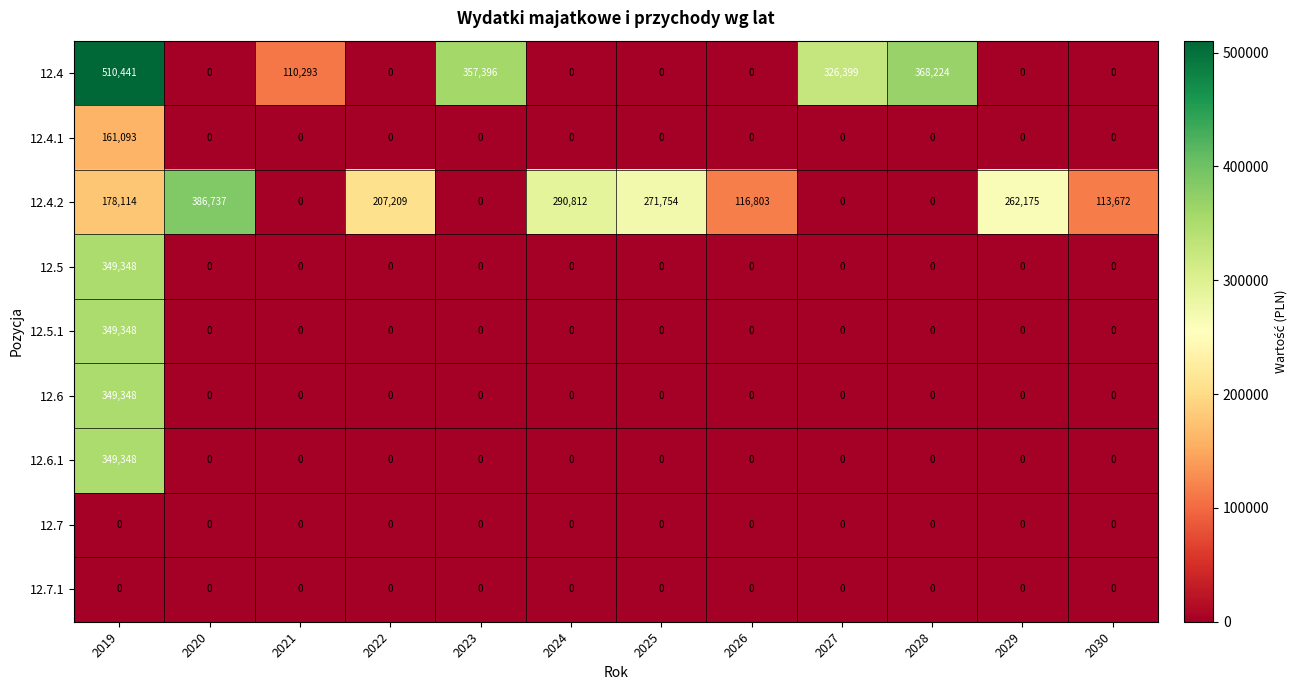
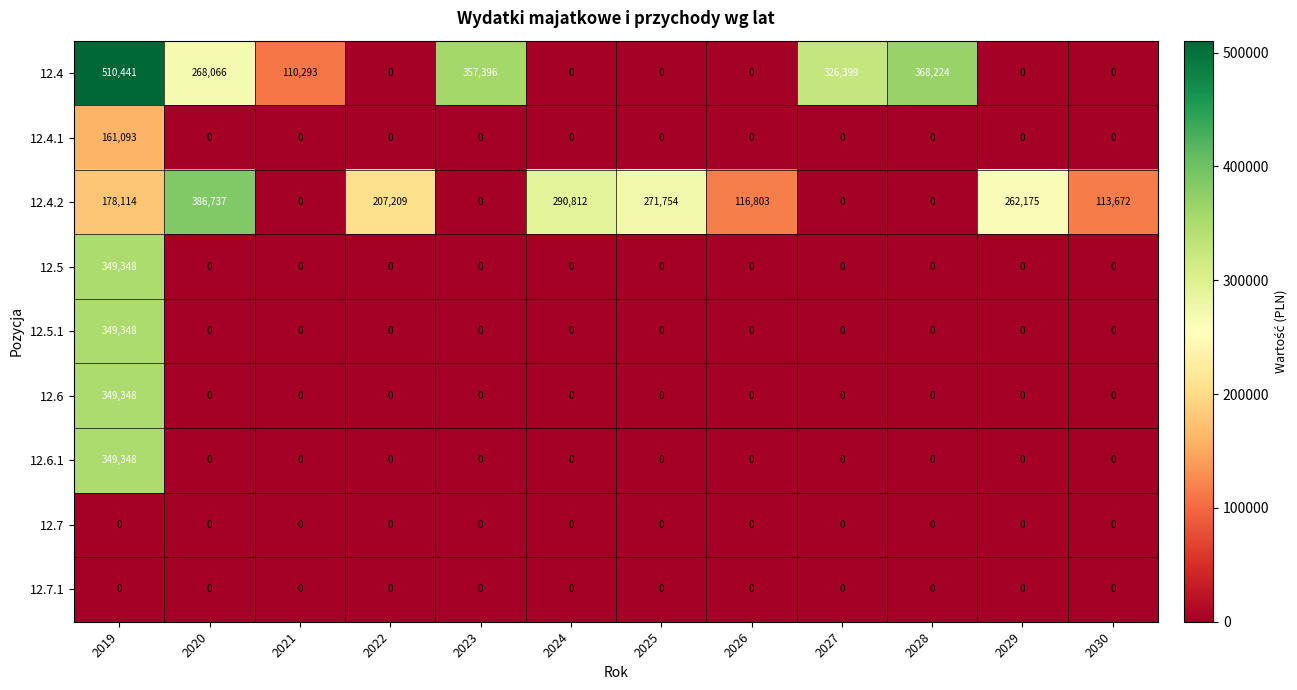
  {
    "12.4": {
      "2019": "510,441",
-     "2020": "0",
+     "2020": "268,066",
      "2021": "110,293",
      "2022": "0",
      "2023": "357,396",
      "2024": "0",
      "2025": "0",
      "2026": "0",
      "2027": "326,399",
      "2028": "368,224",
      "2029": "0",
      "2030": "0"
    },
    "12.4.1": {
      "2019": "161,093",
      "2020": "0",
      "2021": "0",
      "2022": "0",
      "2023": "0",
      "2024": "0",
      "2025": "0",
      "2026": "0",
      "2027": "0",
      "2028": "0",
      "2029": "0",
      "2030": "0"
    },
    "12.4.2": {
      "2019": "178,114",
      "2020": "386,737",
      "2021": "0",
      "2022": "207,209",
      "2023": "0",
      "2024": "290,812",
      "2025": "271,754",
      "2026": "116,803",
      "2027": "0",
      "2028": "0",
      "2029": "262,175",
      "2030": "113,672"
    },
    "12.5": {
      "2019": "349,348",
      "2020": "0",
      "2021": "0",
      "2022": "0",
      "2023": "0",
      "2024": "0",
      "2025": "0",
      "2026": "0",
      "2027": "0",
      "2028": "0",
      "2029": "0",
      "2030": "0"
    },
    "12.5.1": {
      "2019": "349,348",
      "2020": "0",
      "2021": "0",
      "2022": "0",
      "2023": "0",
      "2024": "0",
      "2025": "0",
      "2026": "0",
      "2027": "0",
      "2028": "0",
      "2029": "0",
      "2030": "0"
    },
    "12.6": {
      "2019": "349,348",
      "2020": "0",
      "2021": "0",
      "2022": "0",
      "2023": "0",
      "2024": "0",
      "2025": "0",
      "2026": "0",
      "2027": "0",
      "2028": "0",
      "2029": "0",
      "2030": "0"
    },
    "12.6.1": {
      "2019": "349,348",
      "2020": "0",
      "2021": "0",
      "2022": "0",
      "2023": "0",
      "2024": "0",
      "2025": "0",
      "2026": "0",
      "2027": "0",
      "2028": "0",
      "2029": "0",
      "2030": "0"
    },
    "12.7": {
      "2019": "0",
      "2020": "0",
      "2021": "0",
      "2022": "0",
      "2023": "0",
      "2024": "0",
      "2025": "0",
      "2026": "0",
      "2027": "0",
      "2028": "0",
      "2029": "0",
      "2030": "0"
    },
    "12.7.1": {
      "2019": "0",
      "2020": "0",
      "2021": "0",
      "2022": "0",
      "2023": "0",
      "2024": "0",
      "2025": "0",
      "2026": "0",
      "2027": "0",
      "2028": "0",
      "2029": "0",
      "2030": "0"
    }
  }
